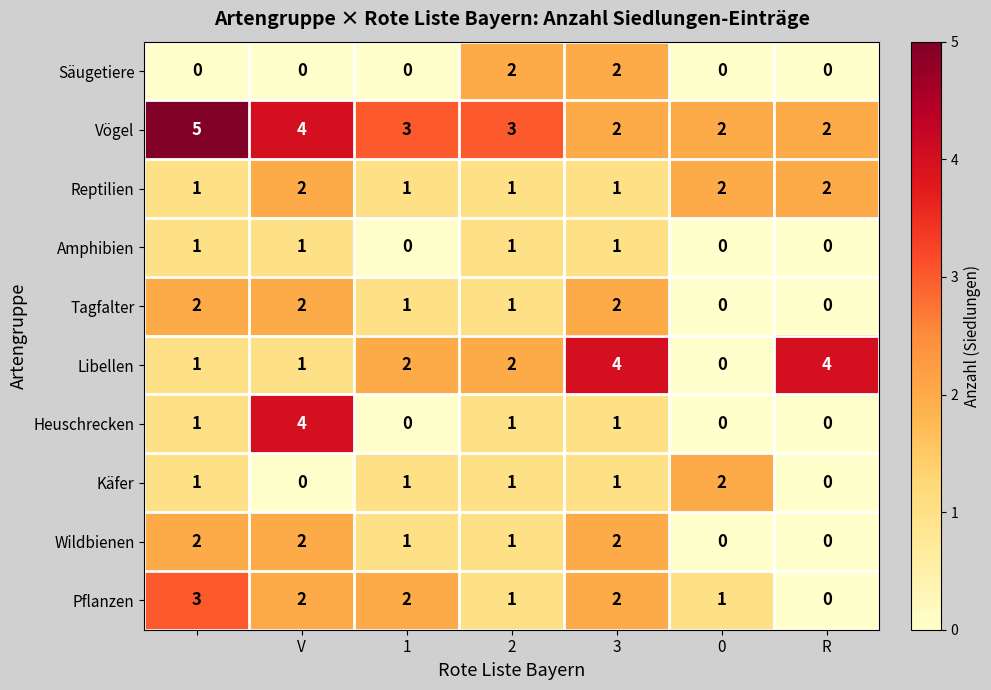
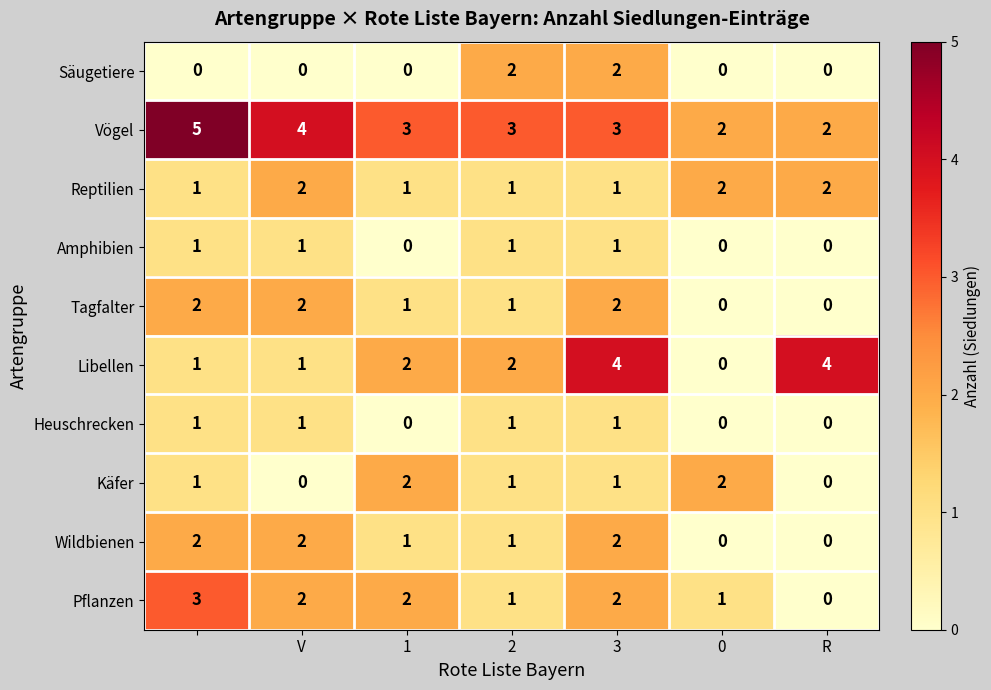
  {
    "Säugetiere": {
      "V": 0,
      "1": 0,
      "2": 2,
      "3": 2,
      "0": 0,
      "R": 0
    },
    "Vögel": {
      "V": 4,
      "1": 3,
      "2": 3,
-     "3": 2,
+     "3": 3,
      "0": 2,
      "R": 2
    },
    "Reptilien": {
      "V": 2,
      "1": 1,
      "2": 1,
      "3": 1,
      "0": 2,
      "R": 2
    },
    "Amphibien": {
      "V": 1,
      "1": 0,
      "2": 1,
      "3": 1,
      "0": 0,
      "R": 0
    },
    "Tagfalter": {
      "V": 2,
      "1": 1,
      "2": 1,
      "3": 2,
      "0": 0,
      "R": 0
    },
    "Libellen": {
      "V": 1,
      "1": 2,
      "2": 2,
      "3": 4,
      "0": 0,
      "R": 4
    },
    "Heuschrecken": {
-     "V": 4,
+     "V": 1,
      "1": 0,
      "2": 1,
      "3": 1,
      "0": 0,
      "R": 0
    },
    "Käfer": {
      "V": 0,
-     "1": 1,
+     "1": 2,
      "2": 1,
      "3": 1,
      "0": 2,
      "R": 0
    },
    "Wildbienen": {
      "V": 2,
      "1": 1,
      "2": 1,
      "3": 2,
      "0": 0,
      "R": 0
    },
    "Pflanzen": {
      "V": 2,
      "1": 2,
      "2": 1,
      "3": 2,
      "0": 1,
      "R": 0
    }
  }
